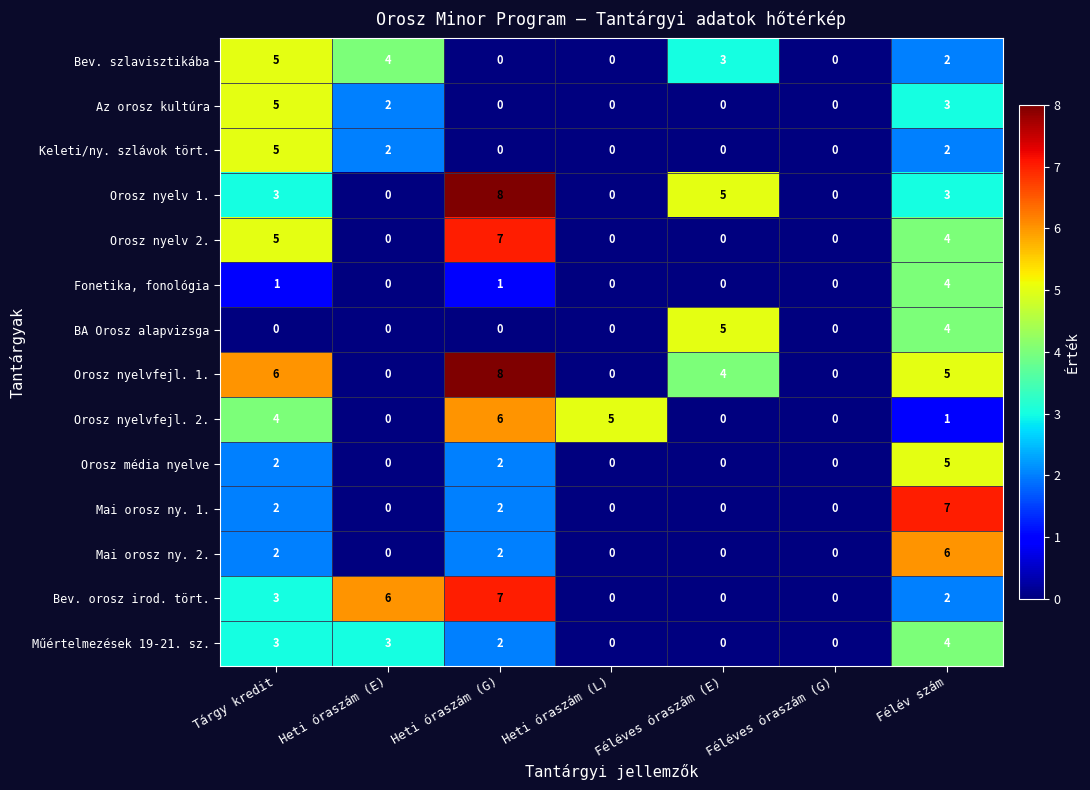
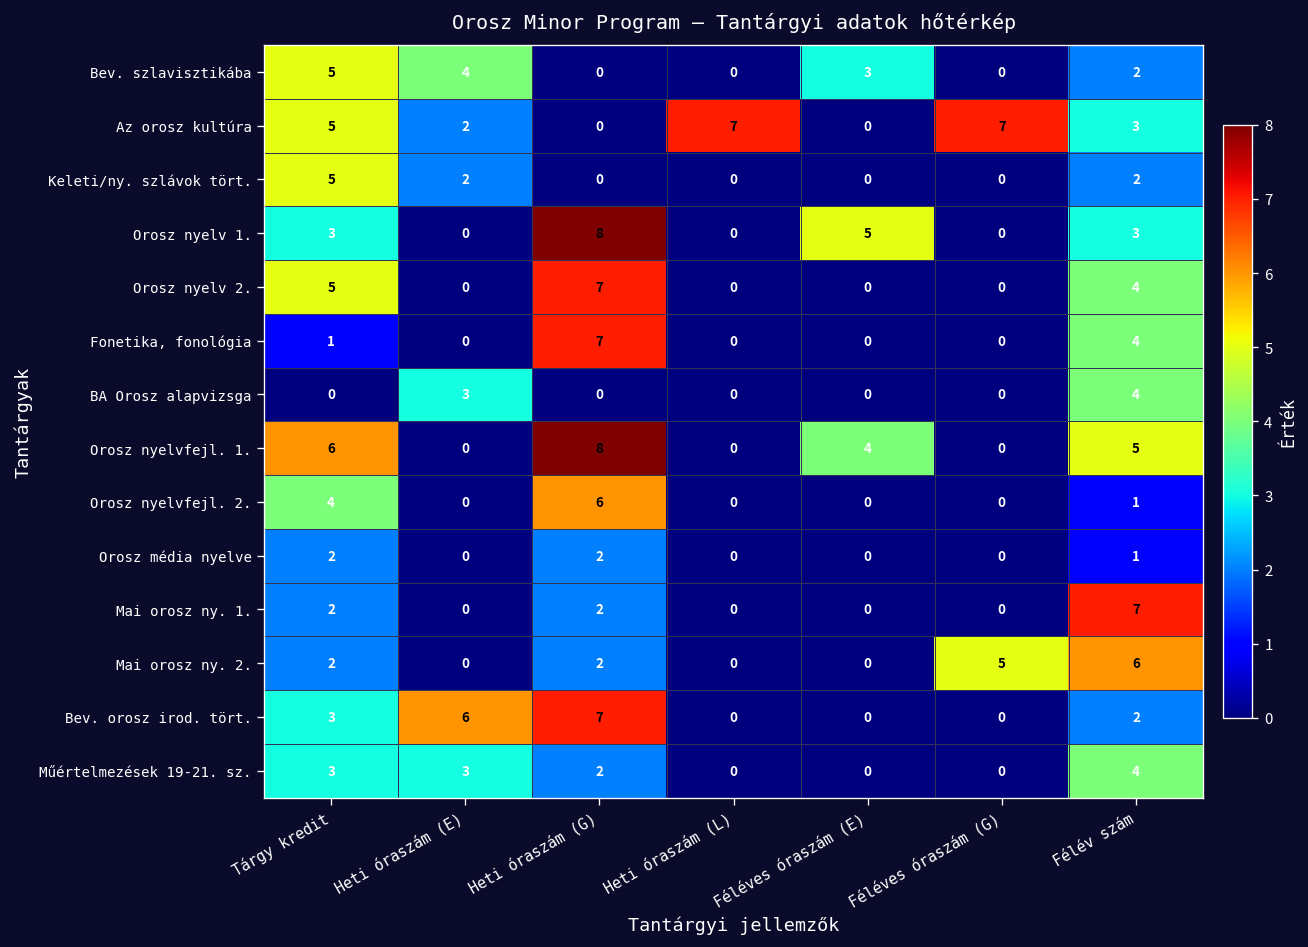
  {
    "Bev. szlavisztikába": {
      "Tárgy kredit": 5,
      "Heti óraszám (E)": 4,
      "Heti óraszám (G)": 0,
      "Heti óraszám (L)": 0,
      "Féléves óraszám (E)": 3,
      "Féléves óraszám (G)": 0,
      "Félév szám": 2
    },
    "Az orosz kultúra": {
      "Tárgy kredit": 5,
      "Heti óraszám (E)": 2,
      "Heti óraszám (G)": 0,
-     "Heti óraszám (L)": 0,
+     "Heti óraszám (L)": 7,
      "Féléves óraszám (E)": 0,
-     "Féléves óraszám (G)": 0,
+     "Féléves óraszám (G)": 7,
      "Félév szám": 3
    },
    "Keleti/ny. szlávok tört.": {
      "Tárgy kredit": 5,
      "Heti óraszám (E)": 2,
      "Heti óraszám (G)": 0,
      "Heti óraszám (L)": 0,
      "Féléves óraszám (E)": 0,
      "Féléves óraszám (G)": 0,
      "Félév szám": 2
    },
    "Orosz nyelv 1.": {
      "Tárgy kredit": 3,
      "Heti óraszám (E)": 0,
      "Heti óraszám (G)": 8,
      "Heti óraszám (L)": 0,
      "Féléves óraszám (E)": 5,
      "Féléves óraszám (G)": 0,
      "Félév szám": 3
    },
    "Orosz nyelv 2.": {
      "Tárgy kredit": 5,
      "Heti óraszám (E)": 0,
      "Heti óraszám (G)": 7,
      "Heti óraszám (L)": 0,
      "Féléves óraszám (E)": 0,
      "Féléves óraszám (G)": 0,
      "Félév szám": 4
    },
    "Fonetika, fonológia": {
      "Tárgy kredit": 1,
      "Heti óraszám (E)": 0,
-     "Heti óraszám (G)": 1,
+     "Heti óraszám (G)": 7,
      "Heti óraszám (L)": 0,
      "Féléves óraszám (E)": 0,
      "Féléves óraszám (G)": 0,
      "Félév szám": 4
    },
    "BA Orosz alapvizsga": {
      "Tárgy kredit": 0,
-     "Heti óraszám (E)": 0,
+     "Heti óraszám (E)": 3,
      "Heti óraszám (G)": 0,
      "Heti óraszám (L)": 0,
-     "Féléves óraszám (E)": 5,
+     "Féléves óraszám (E)": 0,
      "Féléves óraszám (G)": 0,
      "Félév szám": 4
    },
    "Orosz nyelvfejl. 1.": {
      "Tárgy kredit": 6,
      "Heti óraszám (E)": 0,
      "Heti óraszám (G)": 8,
      "Heti óraszám (L)": 0,
      "Féléves óraszám (E)": 4,
      "Féléves óraszám (G)": 0,
      "Félév szám": 5
    },
    "Orosz nyelvfejl. 2.": {
      "Tárgy kredit": 4,
      "Heti óraszám (E)": 0,
      "Heti óraszám (G)": 6,
-     "Heti óraszám (L)": 5,
+     "Heti óraszám (L)": 0,
      "Féléves óraszám (E)": 0,
      "Féléves óraszám (G)": 0,
      "Félév szám": 1
    },
    "Orosz média nyelve": {
      "Tárgy kredit": 2,
      "Heti óraszám (E)": 0,
      "Heti óraszám (G)": 2,
      "Heti óraszám (L)": 0,
      "Féléves óraszám (E)": 0,
      "Féléves óraszám (G)": 0,
-     "Félév szám": 5
+     "Félév szám": 1
    },
    "Mai orosz ny. 1.": {
      "Tárgy kredit": 2,
      "Heti óraszám (E)": 0,
      "Heti óraszám (G)": 2,
      "Heti óraszám (L)": 0,
      "Féléves óraszám (E)": 0,
      "Féléves óraszám (G)": 0,
      "Félév szám": 7
    },
    "Mai orosz ny. 2.": {
      "Tárgy kredit": 2,
      "Heti óraszám (E)": 0,
      "Heti óraszám (G)": 2,
      "Heti óraszám (L)": 0,
      "Féléves óraszám (E)": 0,
-     "Féléves óraszám (G)": 0,
+     "Féléves óraszám (G)": 5,
      "Félév szám": 6
    },
    "Bev. orosz irod. tört.": {
      "Tárgy kredit": 3,
      "Heti óraszám (E)": 6,
      "Heti óraszám (G)": 7,
      "Heti óraszám (L)": 0,
      "Féléves óraszám (E)": 0,
      "Féléves óraszám (G)": 0,
      "Félév szám": 2
    },
    "Műértelmezések 19-21. sz.": {
      "Tárgy kredit": 3,
      "Heti óraszám (E)": 3,
      "Heti óraszám (G)": 2,
      "Heti óraszám (L)": 0,
      "Féléves óraszám (E)": 0,
      "Féléves óraszám (G)": 0,
      "Félév szám": 4
    }
  }
